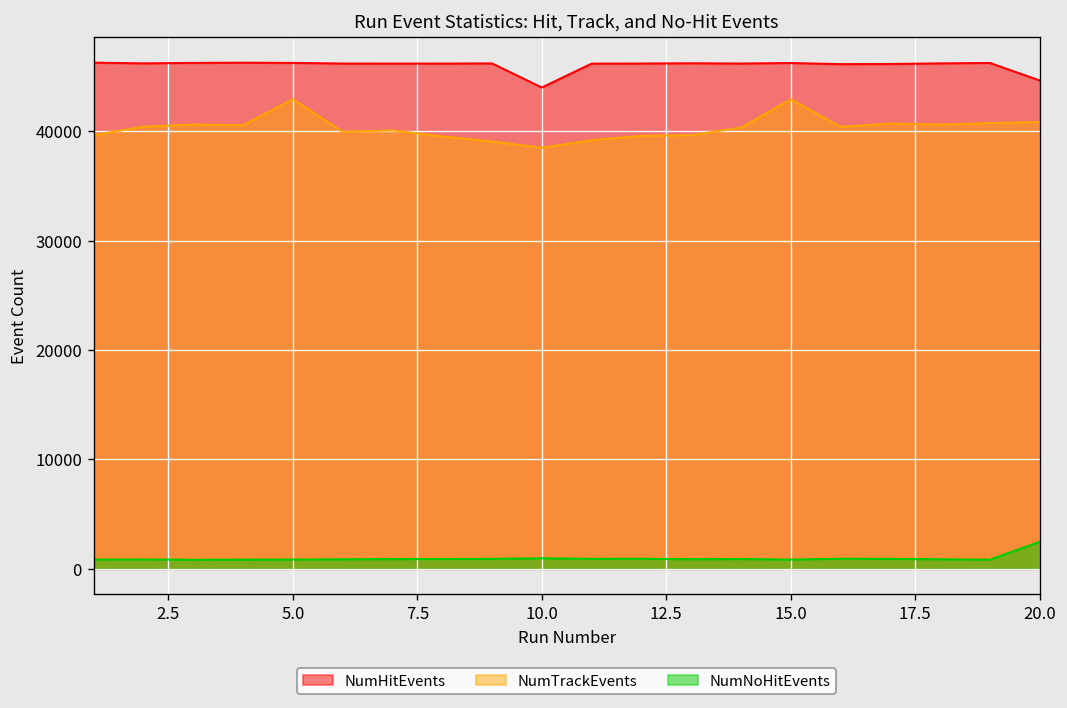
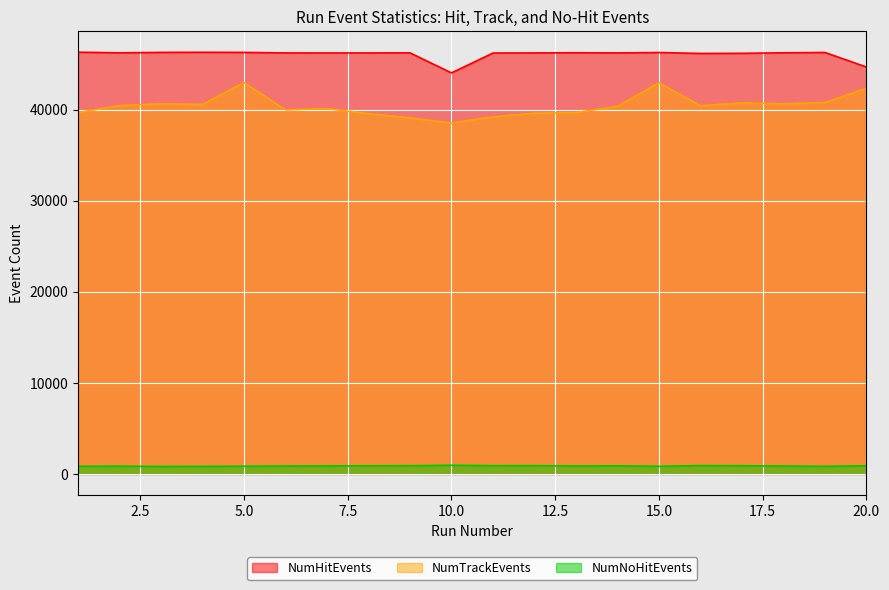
  {
    "NumHitEvents": {
      "5.0": 46000,
      "10.0": 44000,
      "15.0": 46000,
      "20.0": 45000
    },
    "NumTrackEvents": {
      "5.0": 43000,
      "10.0": 39000,
      "15.0": 43000,
-     "20.0": 41000
+     "20.0": 42000
    },
    "NumNoHitEvents": {
      "5.0": 1000,
      "10.0": 1000,
      "15.0": 1000,
-     "20.0": 2000
+     "20.0": 1000
    }
  }
